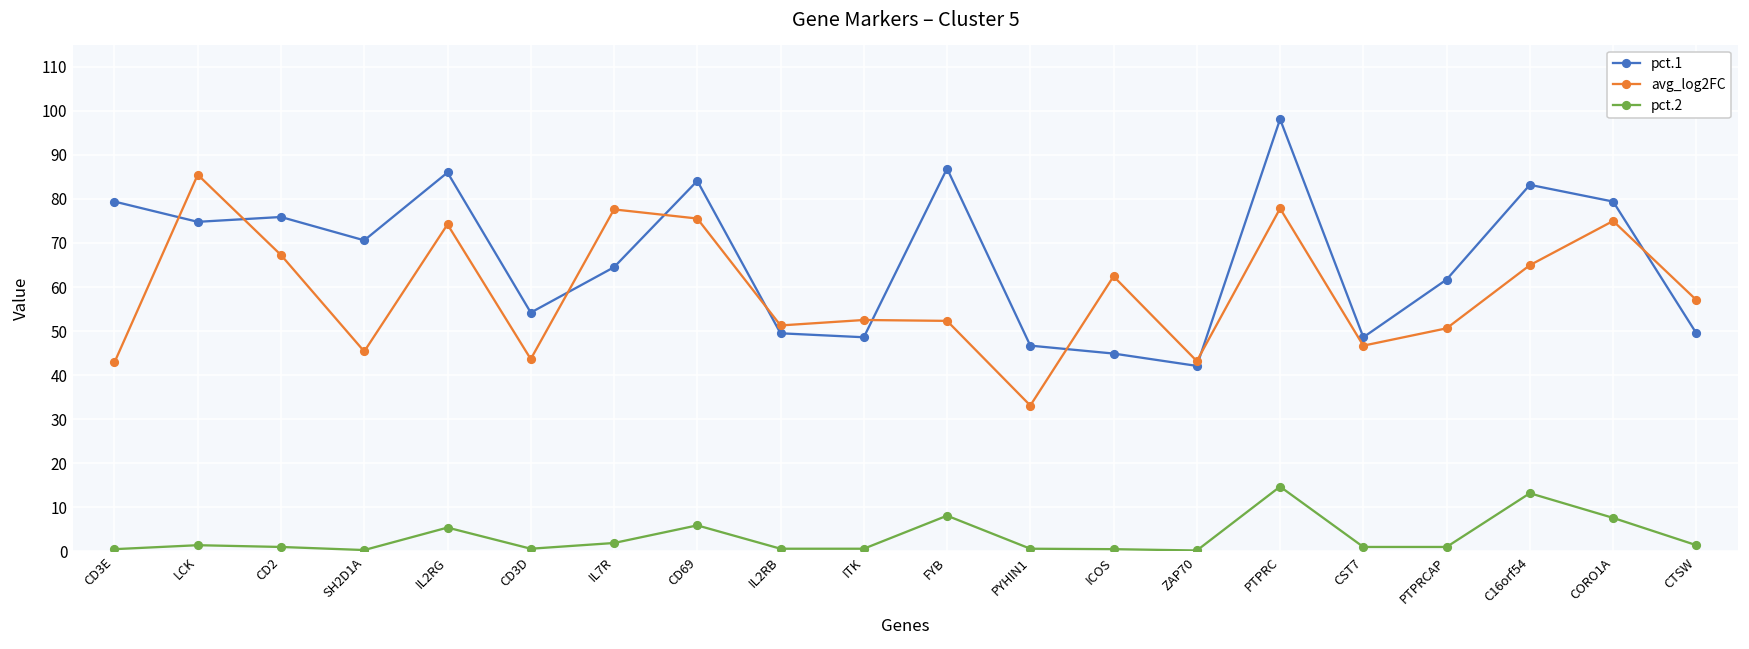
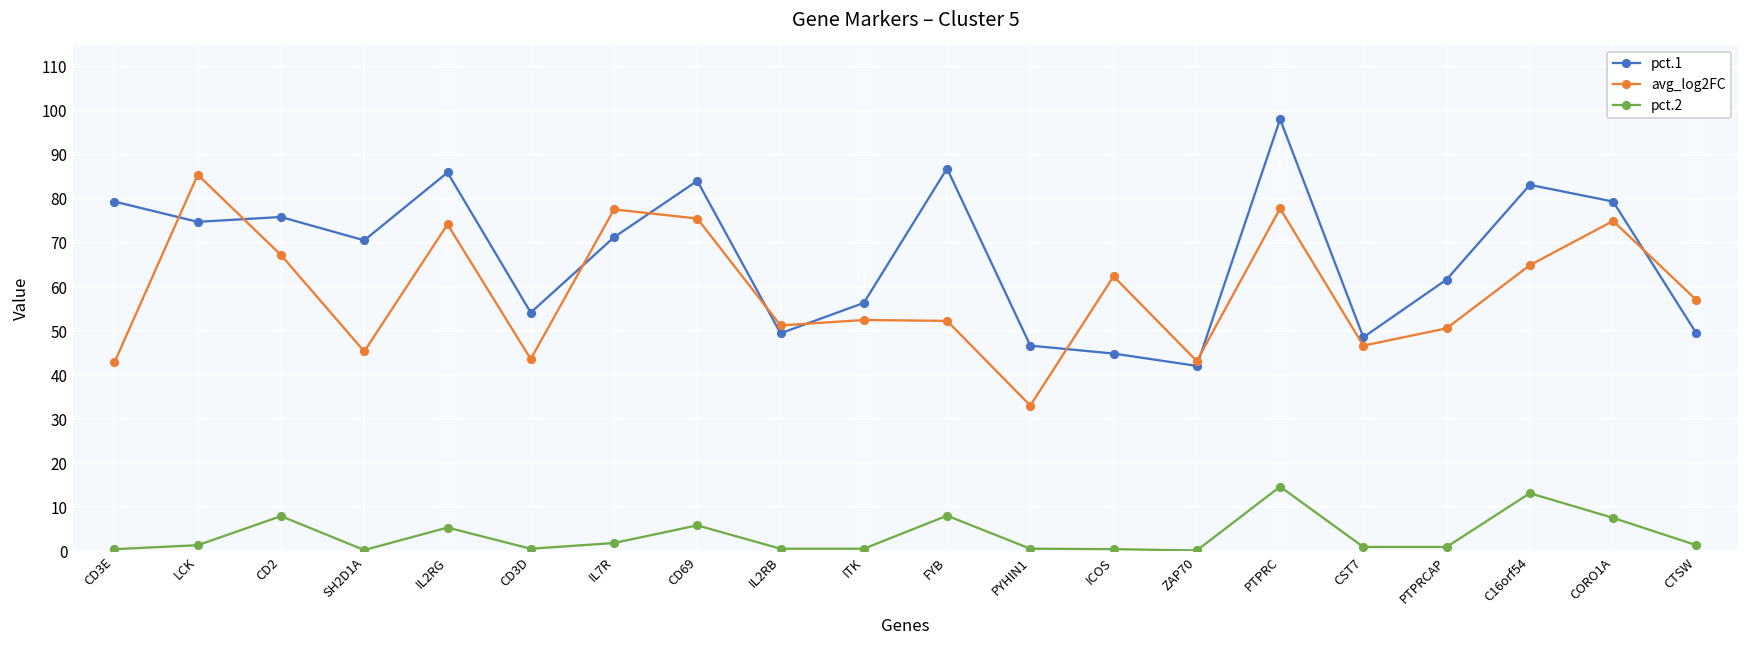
  {
    "pct.1": {
      "CD3E": 79,
      "LCK": 75,
      "CD2": 76,
      "SH2D1A": 71,
      "IL2RG": 86,
      "CD3D": 54,
-     "IL7R": 65,
+     "IL7R": 71,
      "CD69": 84,
      "IL2RB": 50,
-     "ITK": 49,
+     "ITK": 56,
      "FYB": 87,
      "PYHIN1": 47,
      "ICOS": 45,
      "ZAP70": 42,
      "PTPRC": 98,
      "CST7": 49,
      "PTPRCAP": 62,
      "C16orf54": 83,
      "CORO1A": 79,
      "CTSW": 50
    },
    "avg_log2FC": {
      "CD3E": 43,
      "LCK": 85,
      "CD2": 67,
      "SH2D1A": 45,
      "IL2RG": 74,
      "CD3D": 44,
      "IL7R": 78,
      "CD69": 76,
      "IL2RB": 51,
      "ITK": 53,
      "FYB": 52,
      "PYHIN1": 33,
      "ICOS": 62,
      "ZAP70": 43,
      "PTPRC": 78,
      "CST7": 47,
      "PTPRCAP": 51,
      "C16orf54": 65,
      "CORO1A": 75,
      "CTSW": 57
    },
    "pct.2": {
      "CD3E": 1,
      "LCK": 1,
-     "CD2": 1,
+     "CD2": 8,
      "SH2D1A": 0,
      "IL2RG": 5,
      "CD3D": 1,
      "IL7R": 2,
      "CD69": 6,
      "IL2RB": 1,
      "ITK": 1,
      "FYB": 8,
      "PYHIN1": 1,
      "ICOS": 1,
      "ZAP70": 0,
      "PTPRC": 15,
      "CST7": 1,
      "PTPRCAP": 1,
      "C16orf54": 13,
      "CORO1A": 8,
      "CTSW": 1
    }
  }
